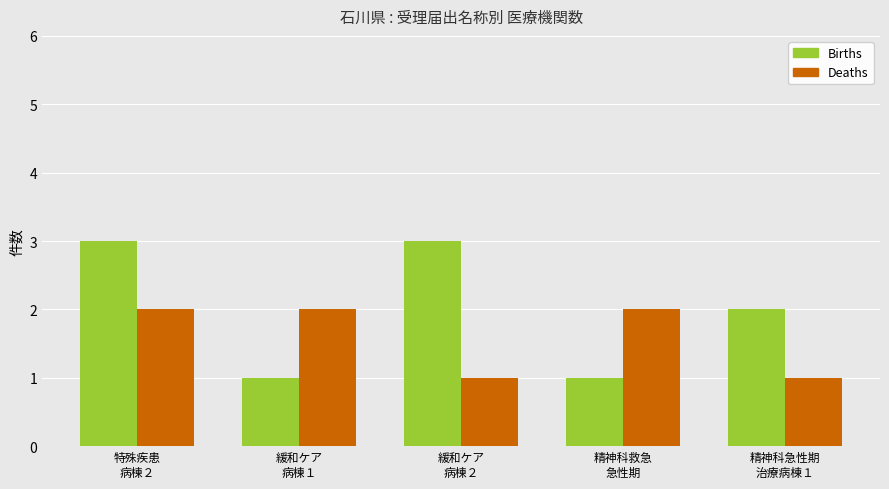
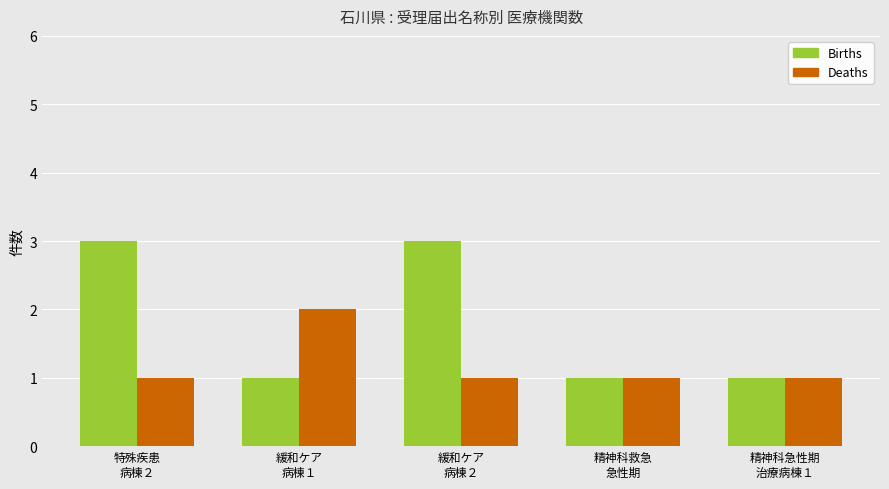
  {
    "Births": {
      "特殊疾患 病棟２": 3,
      "緩和ケア 病棟１": 1,
      "緩和ケア 病棟２": 3,
      "精神科救急 急性期": 1,
-     "精神科急性期 治療病棟１": 2
+     "精神科急性期 治療病棟１": 1
    },
    "Deaths": {
-     "特殊疾患 病棟２": 2,
+     "特殊疾患 病棟２": 1,
      "緩和ケア 病棟１": 2,
      "緩和ケア 病棟２": 1,
-     "精神科救急 急性期": 2,
+     "精神科救急 急性期": 1,
      "精神科急性期 治療病棟１": 1
    }
  }
